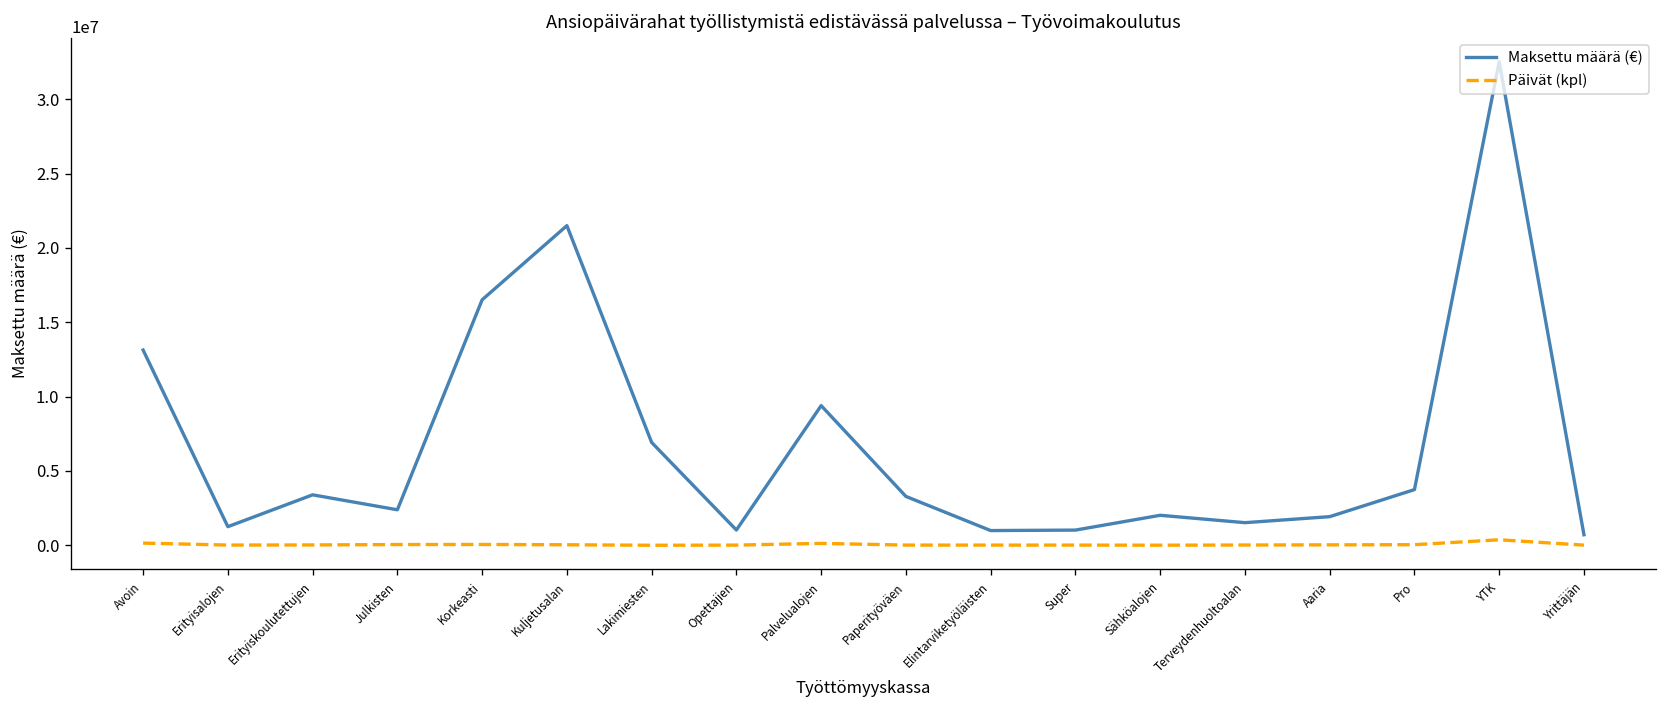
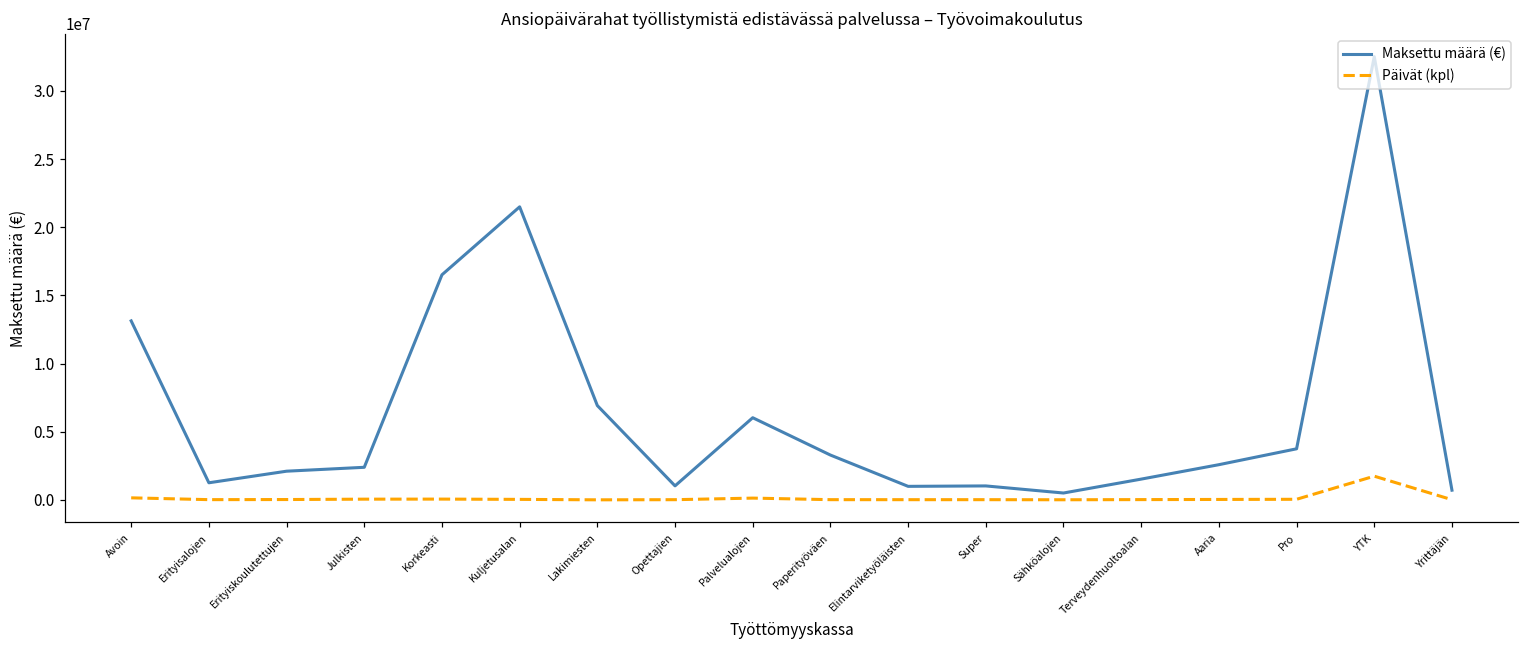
  {
    "Maksettu määrä (€)": {
      "Avoin": 13100000,
      "Erityisalojen": 1300000,
-     "Erityiskoulutettujen": 3400000,
+     "Erityiskoulutettujen": 2100000,
      "Julkisten": 2400000,
      "Korkeasti": 16500000,
      "Kuljetusalan": 21500000,
      "Lakimiesten": 6900000,
      "Opettajien": 1000000,
-     "Palvelualojen": 9400000,
+     "Palvelualojen": 6000000,
      "Paperityöväen": 3300000,
      "Elintarviketyöläisten": 1000000,
      "Super": 1000000,
-     "Sähköalojen": 2000000,
+     "Sähköalojen": 500000,
      "Terveydenhuoltoalan": 1500000,
-     "Aaria": 1900000,
+     "Aaria": 2600000,
      "Pro": 3700000,
      "Yrittäjän": 700000
    },
    "Päivät (kpl)": {
      "Avoin": 100000,
      "Erityisalojen": 0,
      "Erityiskoulutettujen": 0,
      "Julkisten": 0,
      "Korkeasti": 100000,
      "Kuljetusalan": 0,
      "Lakimiesten": 0,
      "Opettajien": 0,
      "Palvelualojen": 100000,
      "Paperityöväen": 0,
      "Elintarviketyöläisten": 0,
      "Super": 0,
      "Sähköalojen": 0,
      "Terveydenhuoltoalan": 0,
      "Aaria": 0,
      "Pro": 0,
-     "YTK": 400000,
+     "YTK": 1700000,
      "Yrittäjän": 0
    }
  }
